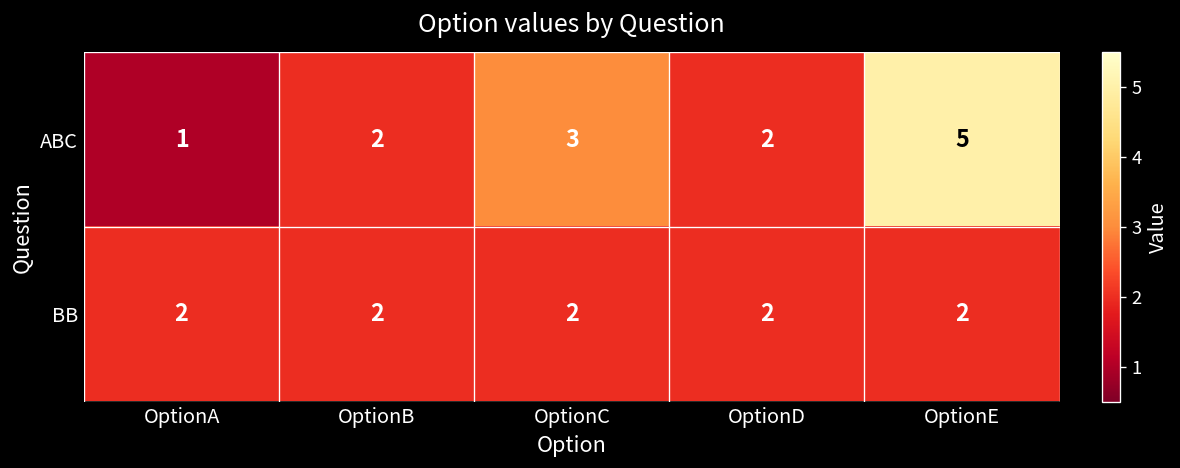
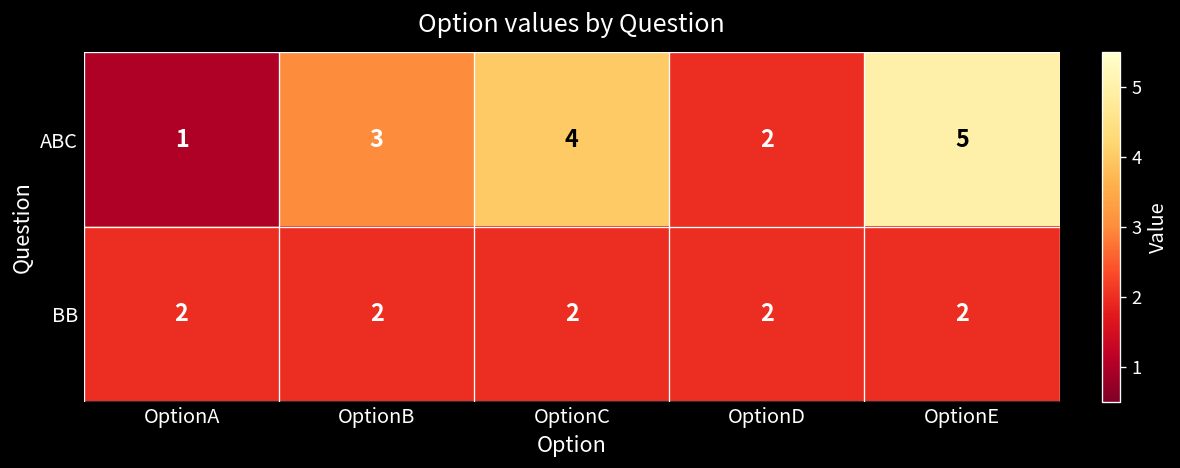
  {
    "ABC": {
      "OptionA": 1,
-     "OptionB": 2,
-     "OptionC": 3,
+     "OptionB": 3,
+     "OptionC": 4,
      "OptionD": 2,
      "OptionE": 5
    },
    "BB": {
      "OptionA": 2,
      "OptionB": 2,
      "OptionC": 2,
      "OptionD": 2,
      "OptionE": 2
    }
  }
